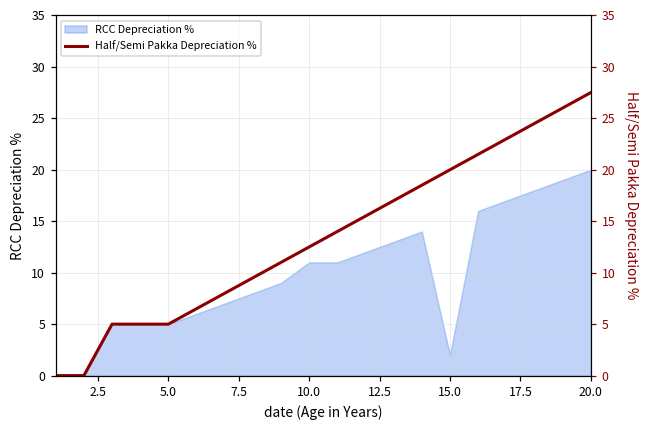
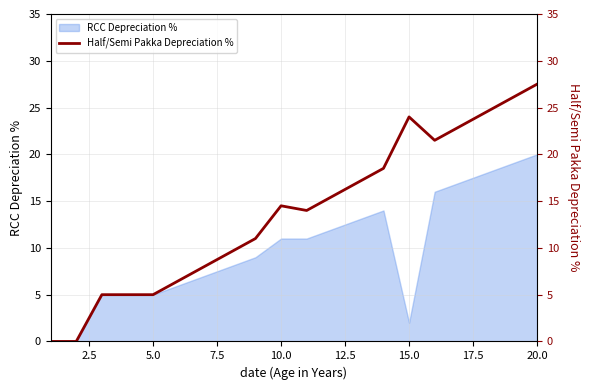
  {
    "RCC Depreciation %": {
      "5.0": 5,
      "10.0": 11,
      "15.0": 2,
      "20.0": 20
    },
    "Half/Semi Pakka Depreciation %": {
      "5.0": 5,
-     "10.0": 13,
-     "15.0": 20,
+     "10.0": 15,
+     "15.0": 24,
      "20.0": 28
    }
  }
